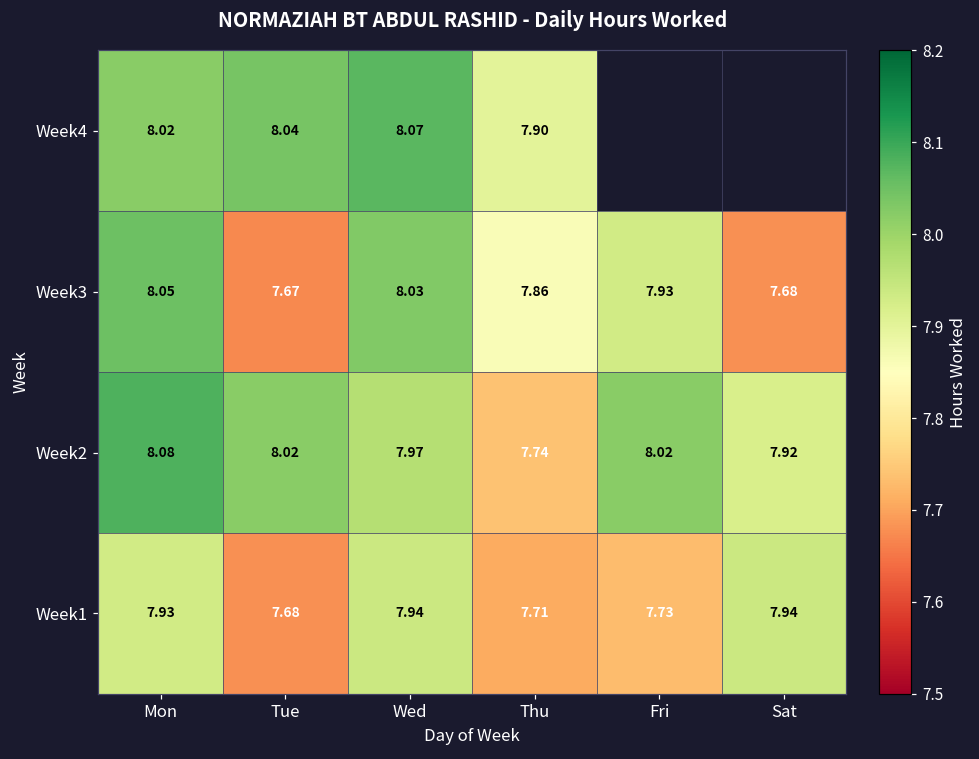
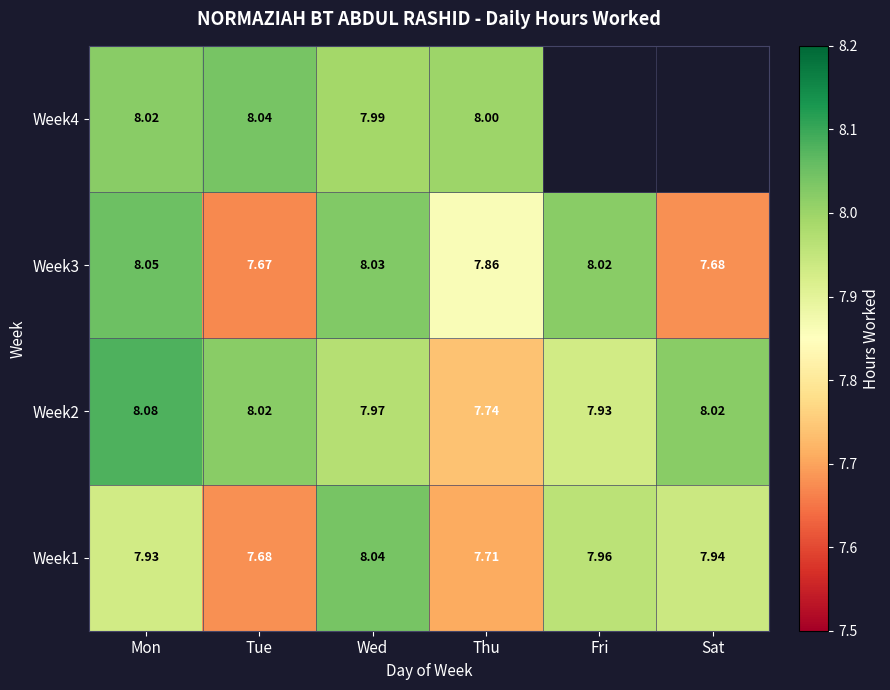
  {
    "Week4": {
      "Mon": 8.02,
      "Tue": 8.04,
-     "Wed": 8.07,
-     "Thu": 7.90
+     "Wed": 7.99,
+     "Thu": 8.00
    },
    "Week3": {
      "Mon": 8.05,
      "Tue": 7.67,
      "Wed": 8.03,
      "Thu": 7.86,
-     "Fri": 7.93,
+     "Fri": 8.02,
      "Sat": 7.68
    },
    "Week2": {
      "Mon": 8.08,
      "Tue": 8.02,
      "Wed": 7.97,
      "Thu": 7.74,
-     "Fri": 8.02,
-     "Sat": 7.92
+     "Fri": 7.93,
+     "Sat": 8.02
    },
    "Week1": {
      "Mon": 7.93,
      "Tue": 7.68,
-     "Wed": 7.94,
+     "Wed": 8.04,
      "Thu": 7.71,
-     "Fri": 7.73,
+     "Fri": 7.96,
      "Sat": 7.94
    }
  }
